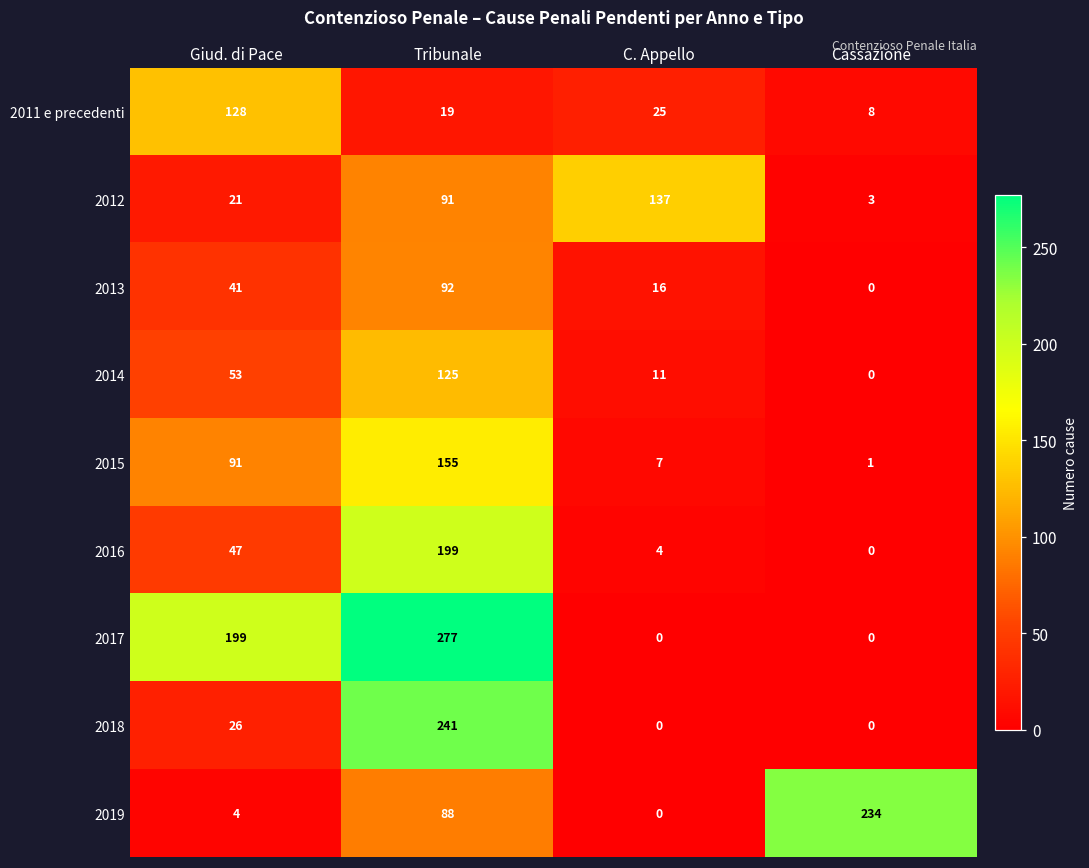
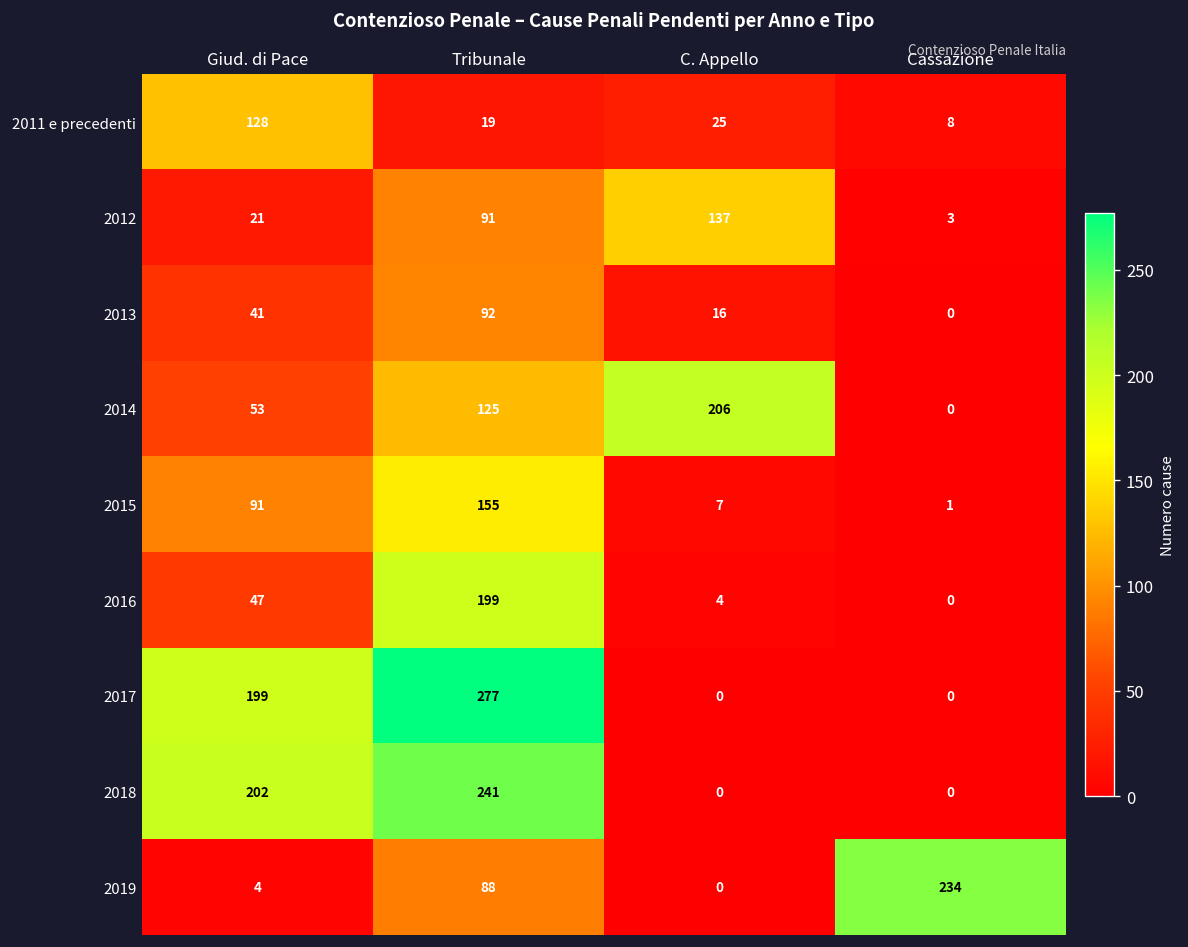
  {
    "2011 e precedenti": {
      "Giud. di Pace": 128,
      "Tribunale": 19,
      "C. Appello": 25,
      "Cassazione": 8
    },
    "2012": {
      "Giud. di Pace": 21,
      "Tribunale": 91,
      "C. Appello": 137,
      "Cassazione": 3
    },
    "2013": {
      "Giud. di Pace": 41,
      "Tribunale": 92,
      "C. Appello": 16,
      "Cassazione": 0
    },
    "2014": {
      "Giud. di Pace": 53,
      "Tribunale": 125,
-     "C. Appello": 11,
+     "C. Appello": 206,
      "Cassazione": 0
    },
    "2015": {
      "Giud. di Pace": 91,
      "Tribunale": 155,
      "C. Appello": 7,
      "Cassazione": 1
    },
    "2016": {
      "Giud. di Pace": 47,
      "Tribunale": 199,
      "C. Appello": 4,
      "Cassazione": 0
    },
    "2017": {
      "Giud. di Pace": 199,
      "Tribunale": 277,
      "C. Appello": 0,
      "Cassazione": 0
    },
    "2018": {
-     "Giud. di Pace": 26,
+     "Giud. di Pace": 202,
      "Tribunale": 241,
      "C. Appello": 0,
      "Cassazione": 0
    },
    "2019": {
      "Giud. di Pace": 4,
      "Tribunale": 88,
      "C. Appello": 0,
      "Cassazione": 234
    }
  }
